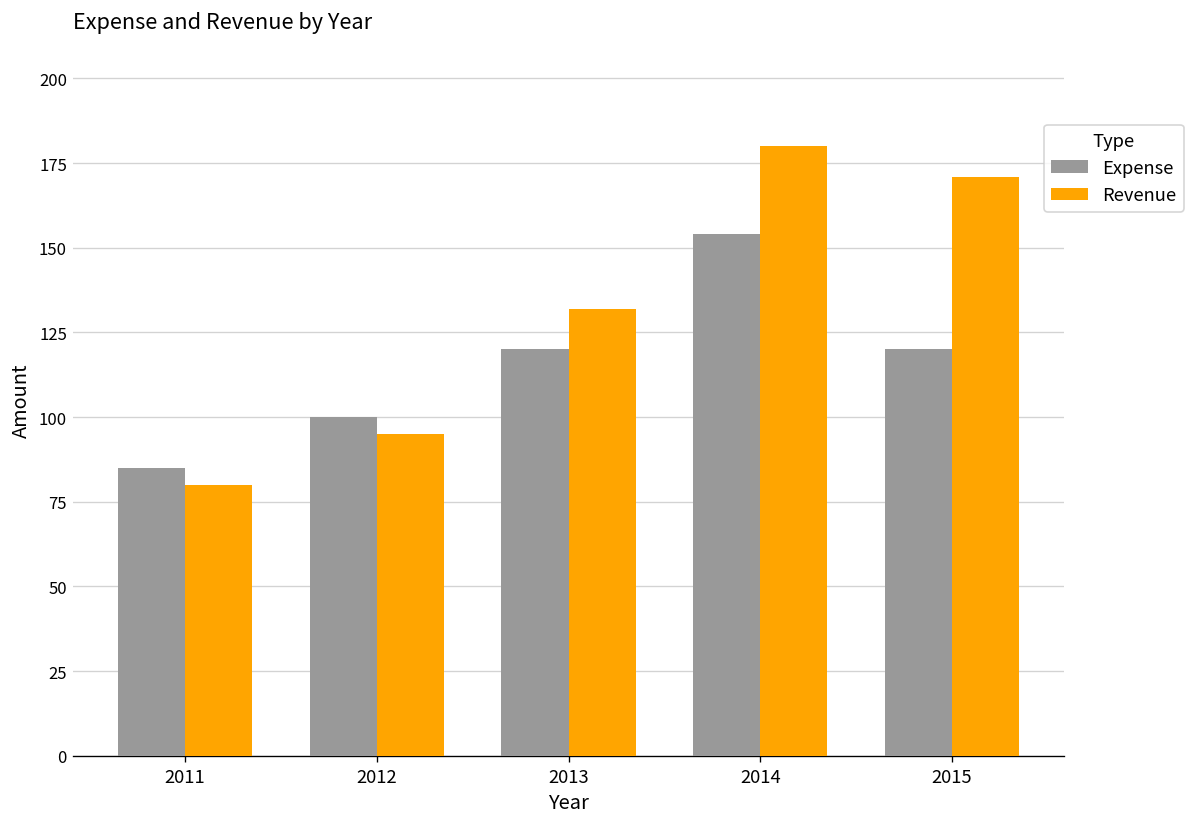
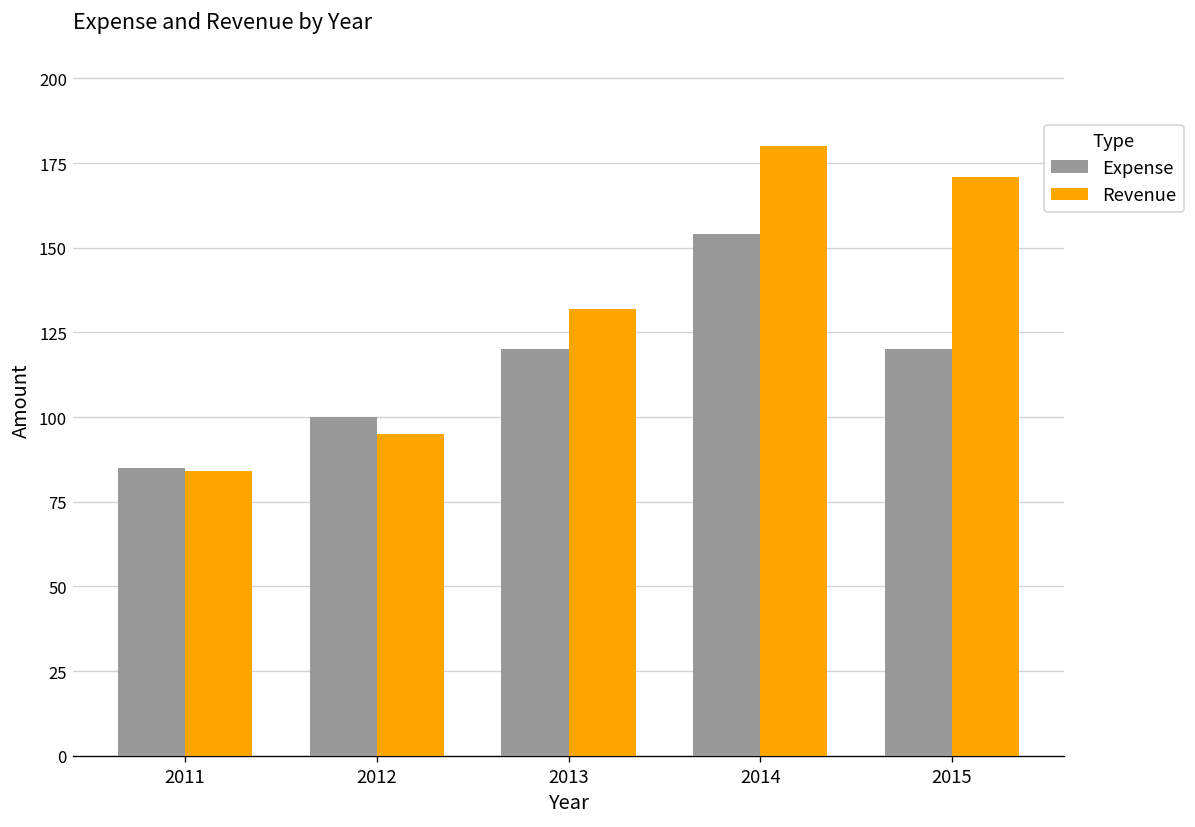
  {
    "Expense": {
      "2011": 85,
      "2012": 100,
      "2013": 120,
      "2014": 154,
      "2015": 120
    },
    "Revenue": {
-     "2011": 80,
+     "2011": 84,
      "2012": 95,
      "2013": 132,
      "2014": 180,
      "2015": 171
    }
  }
